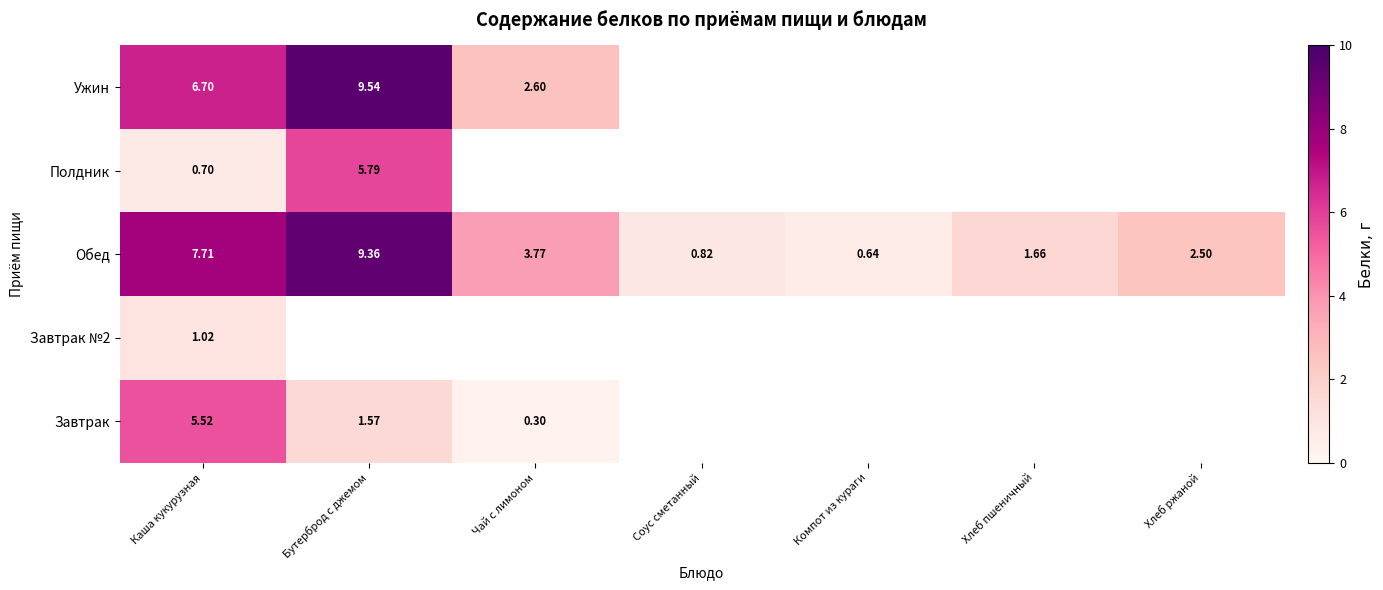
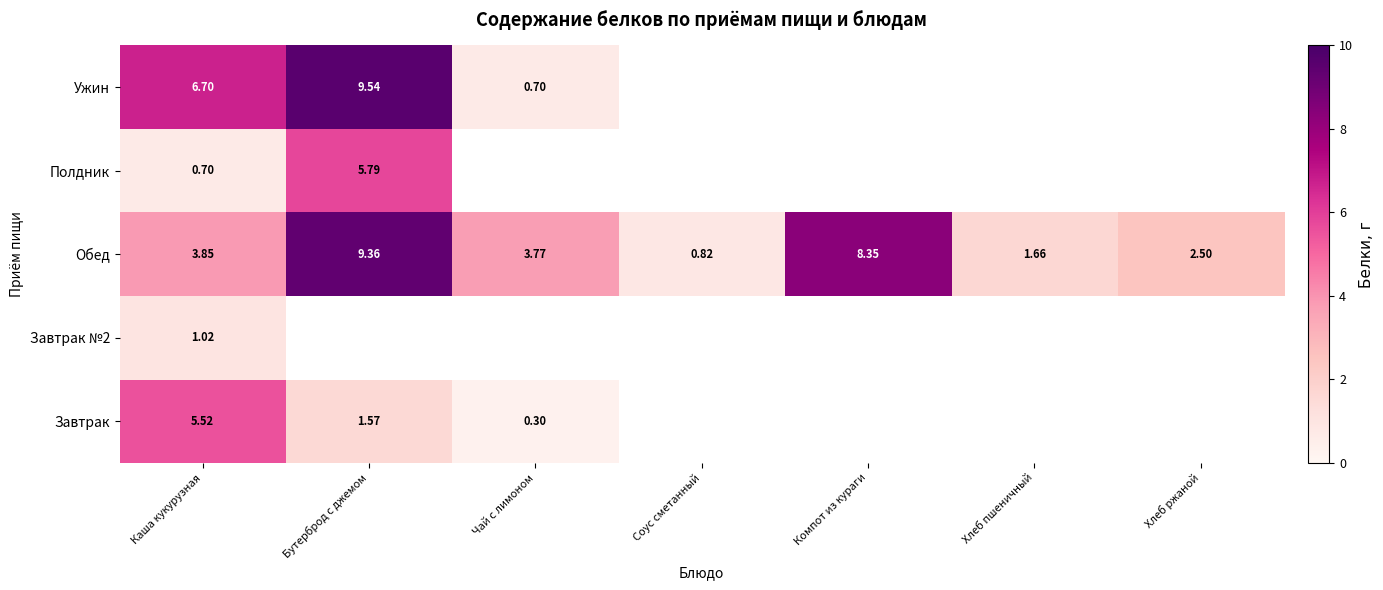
  {
    "Ужин": {
      "Каша кукурузная": 6.70,
      "Бутерброд с джемом": 9.54,
-     "Чай с лимоном": 2.60
+     "Чай с лимоном": 0.70
    },
    "Полдник": {
      "Каша кукурузная": 0.70,
      "Бутерброд с джемом": 5.79
    },
    "Обед": {
-     "Каша кукурузная": 7.71,
+     "Каша кукурузная": 3.85,
      "Бутерброд с джемом": 9.36,
      "Чай с лимоном": 3.77,
      "Соус сметанный": 0.82,
-     "Компот из кураги": 0.64,
+     "Компот из кураги": 8.35,
      "Хлеб пшеничный": 1.66,
      "Хлеб ржаной": 2.50
    },
    "Завтрак №2": {
      "Каша кукурузная": 1.02
    },
    "Завтрак": {
      "Каша кукурузная": 5.52,
      "Бутерброд с джемом": 1.57,
      "Чай с лимоном": 0.30
    }
  }
